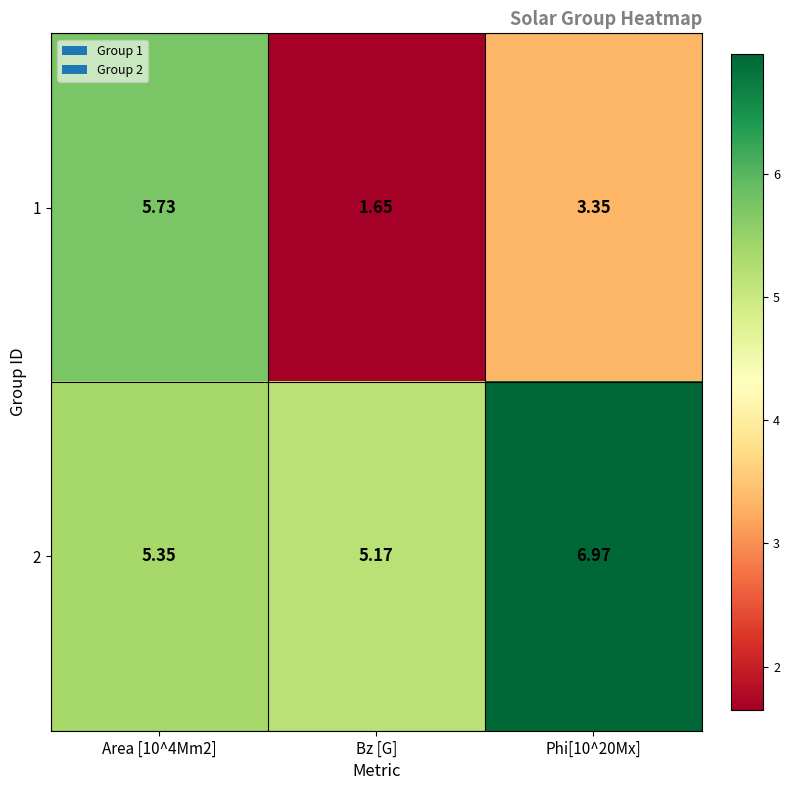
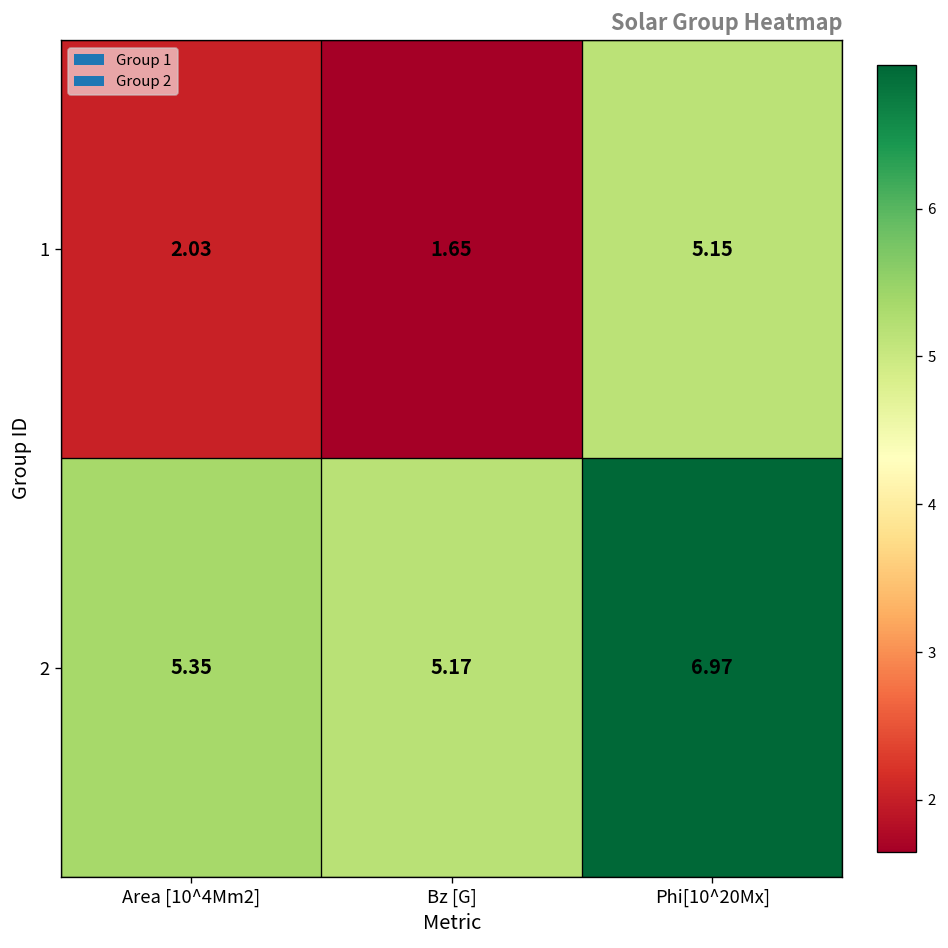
  {
    "1": {
-     "Area [10^4Mm2]": 5.73,
+     "Area [10^4Mm2]": 2.03,
      "Bz [G]": 1.65,
-     "Phi[10^20Mx]": 3.35
+     "Phi[10^20Mx]": 5.15
    },
    "2": {
      "Area [10^4Mm2]": 5.35,
      "Bz [G]": 5.17,
      "Phi[10^20Mx]": 6.97
    }
  }
